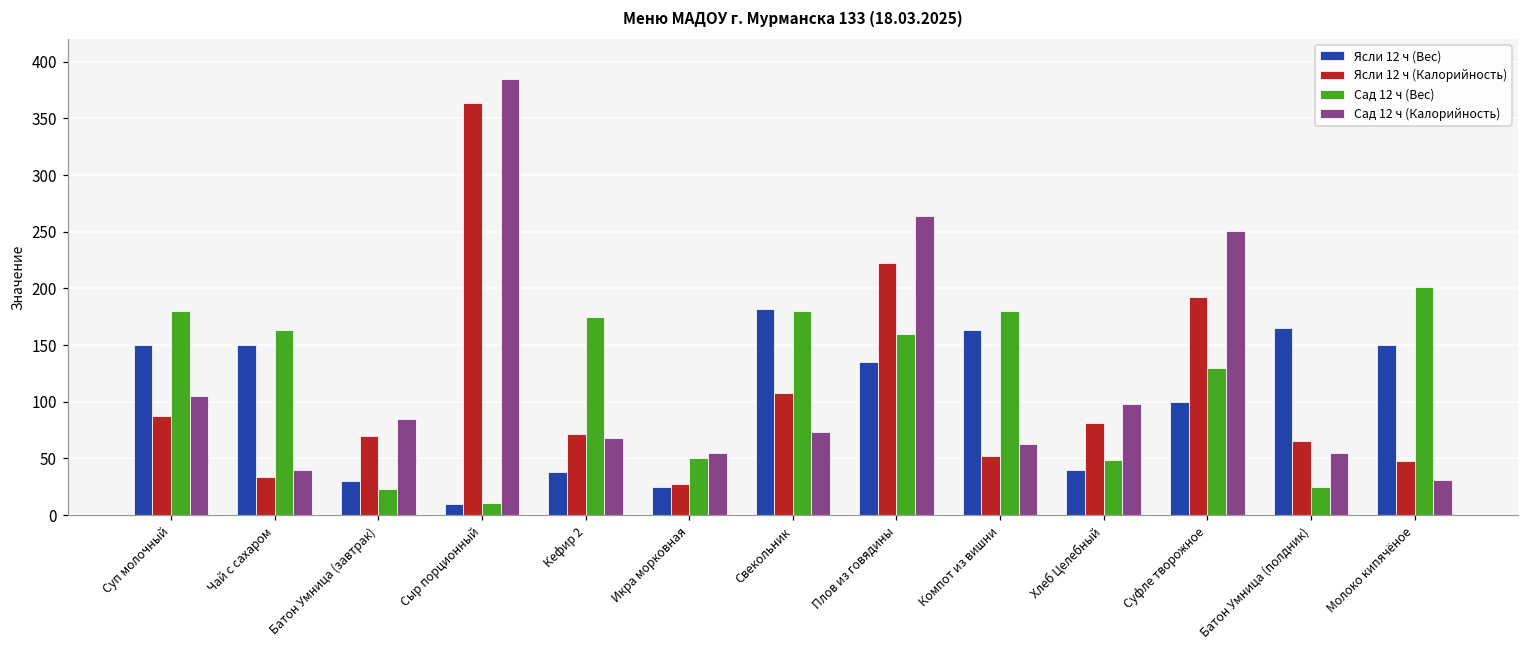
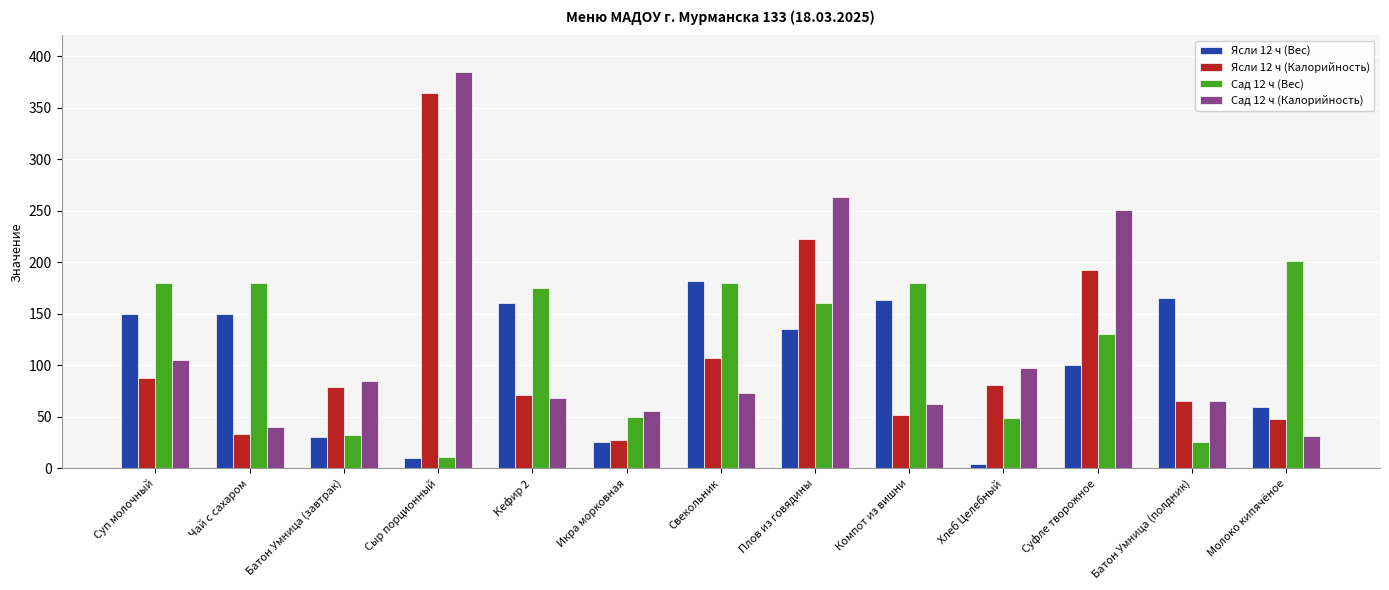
  {
    "Ясли 12 ч (Вес)": {
      "Суп молочный": 150,
      "Чай с сахаром": 150,
      "Батон Умница (завтрак)": 30,
      "Сыр порционный": 10,
-     "Кефир 2": 38,
+     "Кефир 2": 160,
      "Икра морковная": 25,
      "Свекольник": 182,
      "Плов из говядины": 135,
      "Компот из вишни": 163,
-     "Хлеб Целебный": 40,
+     "Хлеб Целебный": 4,
      "Суфле творожное": 100,
      "Батон Умница (полдник)": 165,
-     "Молоко кипячёное": 150
+     "Молоко кипячёное": 59
    },
    "Ясли 12 ч (Калорийность)": {
      "Суп молочный": 88,
      "Чай с сахаром": 33,
-     "Батон Умница (завтрак)": 70,
+     "Батон Умница (завтрак)": 79,
      "Сыр порционный": 364,
      "Кефир 2": 71,
      "Икра морковная": 28,
      "Свекольник": 107,
      "Плов из говядины": 223,
      "Компот из вишни": 52,
      "Хлеб Целебный": 81,
      "Суфле творожное": 193,
      "Батон Умница (полдник)": 66,
      "Молоко кипячёное": 48
    },
    "Сад 12 ч (Вес)": {
      "Суп молочный": 180,
-     "Чай с сахаром": 163,
-     "Батон Умница (завтрак)": 23,
+     "Чай с сахаром": 180,
+     "Батон Умница (завтрак)": 32,
      "Сыр порционный": 11,
      "Кефир 2": 175,
      "Икра морковная": 50,
      "Свекольник": 180,
      "Плов из говядины": 160,
      "Компот из вишни": 180,
      "Хлеб Целебный": 48,
      "Суфле творожное": 130,
      "Батон Умница (полдник)": 25,
      "Молоко кипячёное": 202
    },
    "Сад 12 ч (Калорийность)": {
      "Суп молочный": 105,
      "Чай с сахаром": 40,
      "Батон Умница (завтрак)": 85,
      "Сыр порционный": 385,
      "Кефир 2": 68,
      "Икра морковная": 55,
      "Свекольник": 73,
      "Плов из говядины": 264,
      "Компот из вишни": 63,
      "Хлеб Целебный": 98,
      "Суфле творожное": 251,
-     "Батон Умница (полдник)": 55,
+     "Батон Умница (полдник)": 66,
      "Молоко кипячёное": 31
    }
  }
